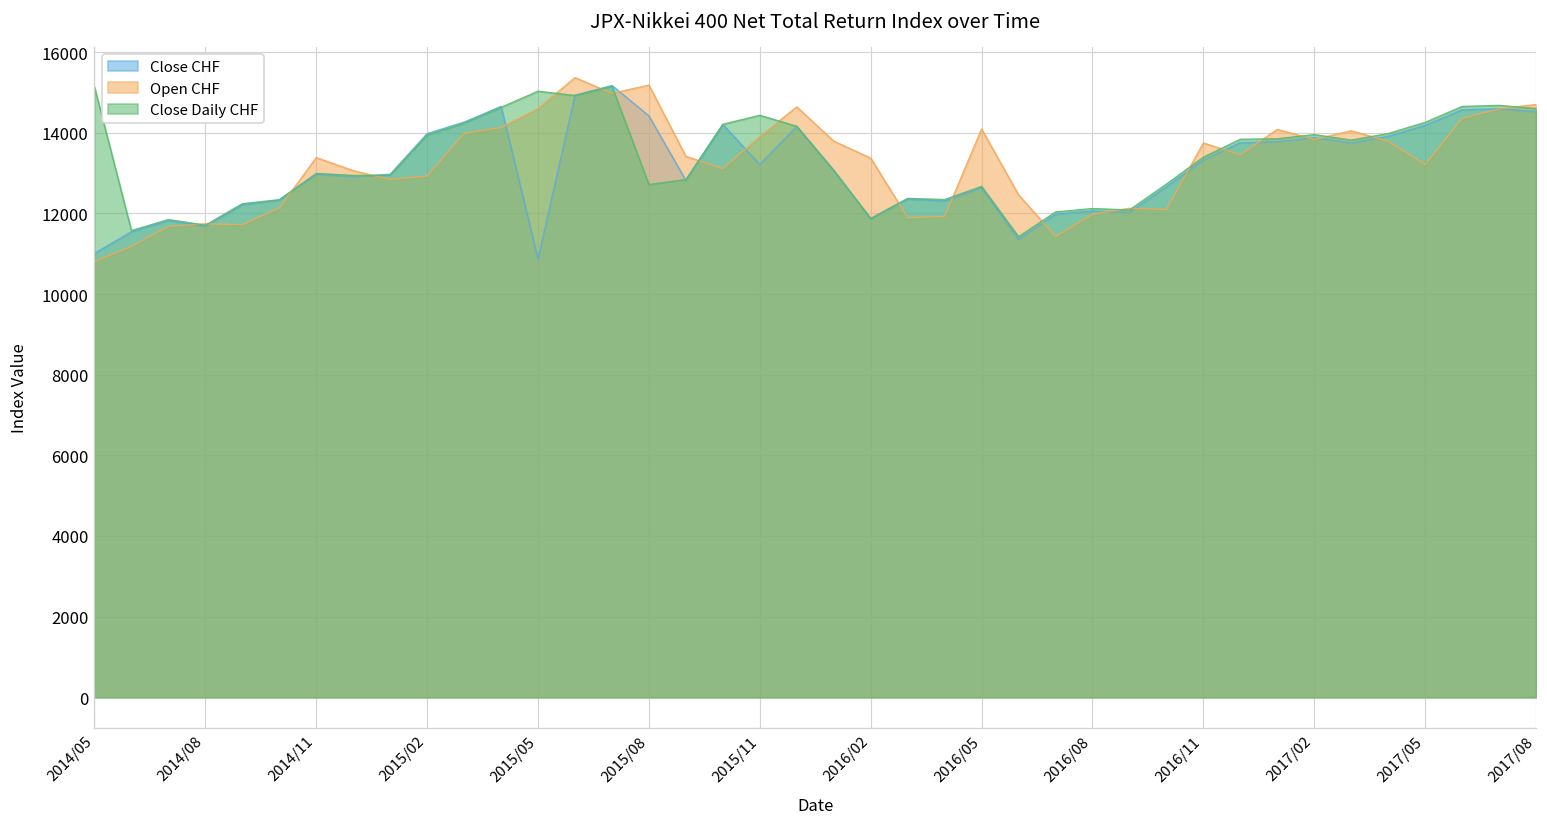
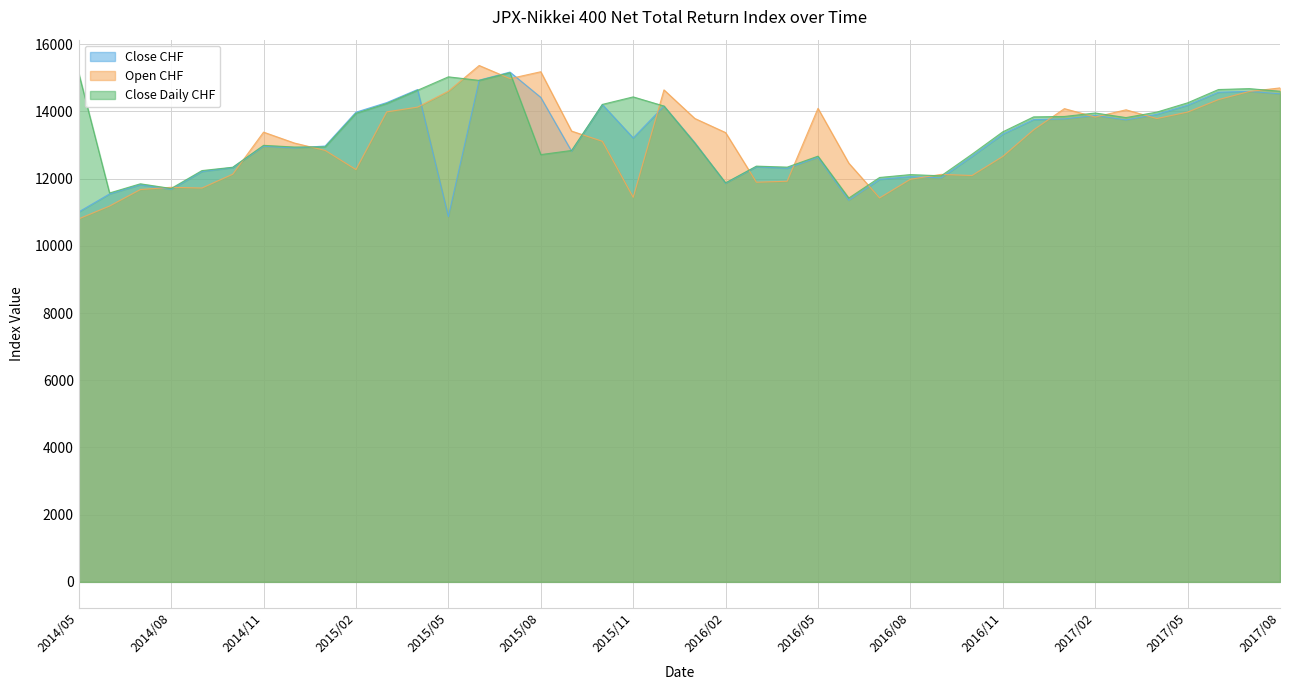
  {
    "Close CHF": {
      "2014/05": 11000,
      "2015/05": 10900,
      "2015/08": 14400,
      "2015/11": 13200,
      "2017/08": 14500
    },
    "Open CHF": {
      "2014/05": 10800,
      "2014/11": 13400,
-     "2015/02": 12900,
+     "2015/02": 12300,
      "2015/05": 14600,
      "2015/08": 15200,
-     "2015/11": 13900,
+     "2015/11": 11400,
      "2016/02": 13400,
      "2016/05": 14100,
      "2016/08": 12000,
-     "2016/11": 13700,
-     "2017/05": 13200,
+     "2016/11": 12700,
+     "2017/05": 14000,
      "2017/08": 14700
    },
    "Close Daily CHF": {
      "2014/05": 15100,
      "2015/05": 15000,
      "2015/08": 12700,
      "2015/11": 14400,
      "2017/08": 14600
    }
  }
